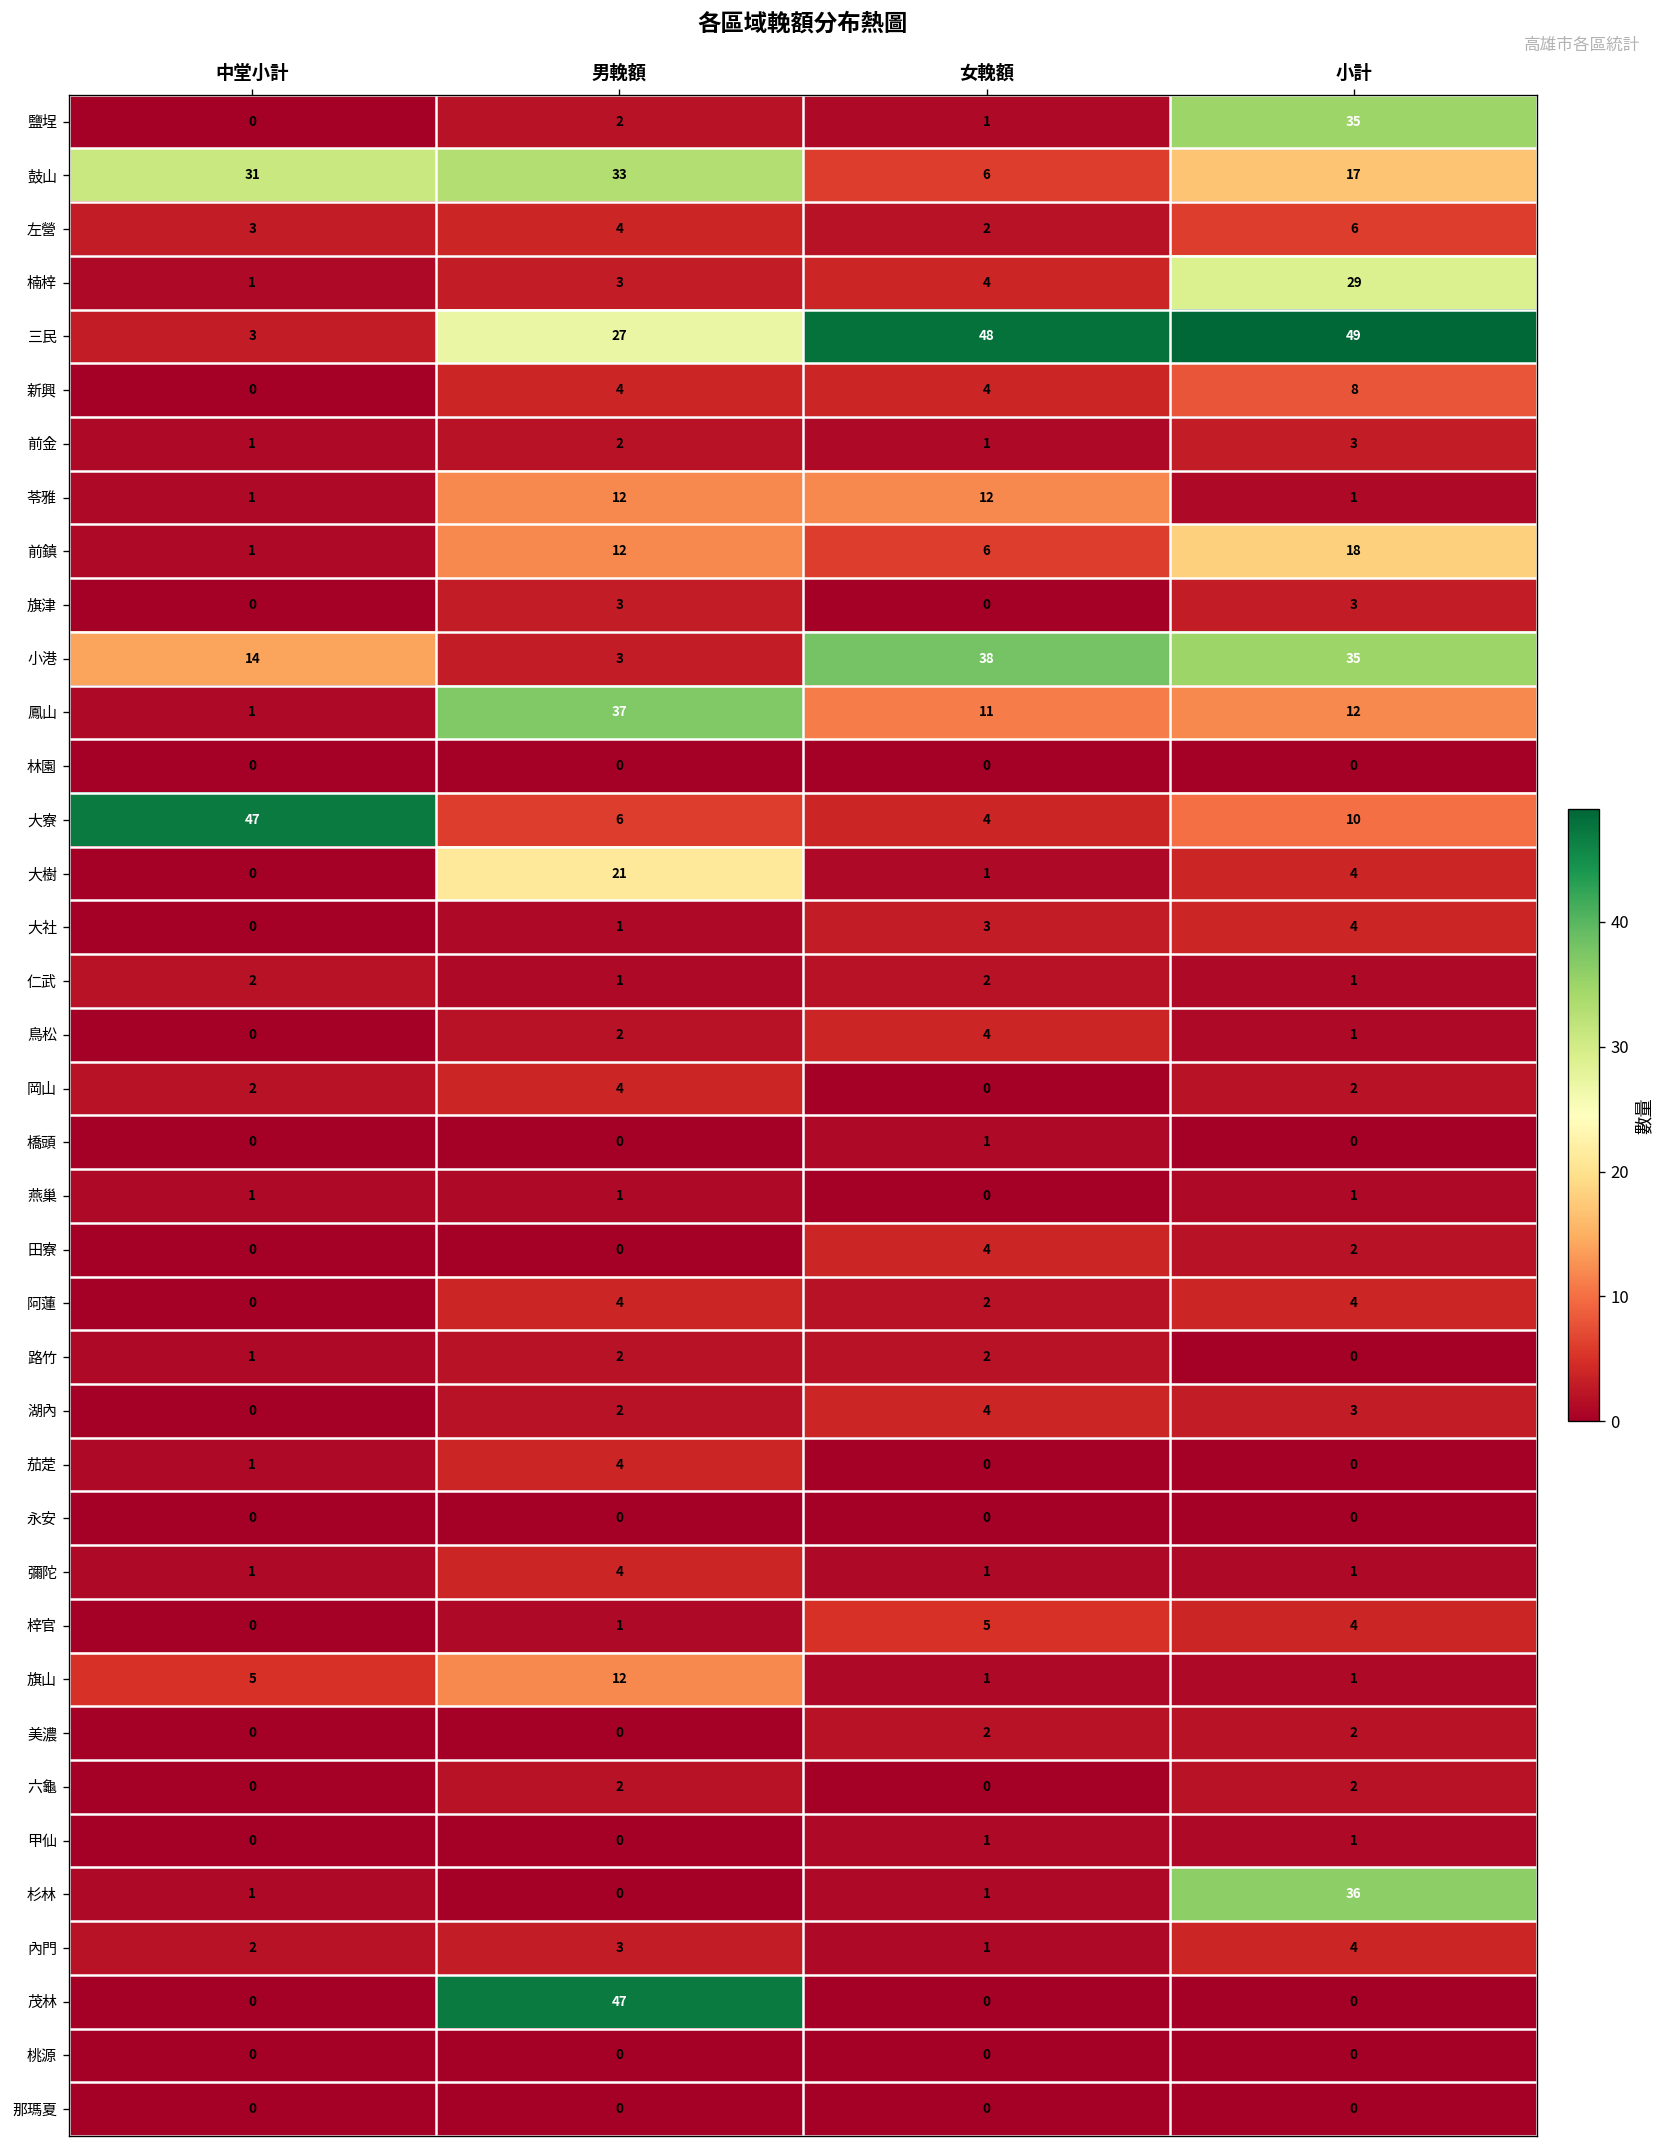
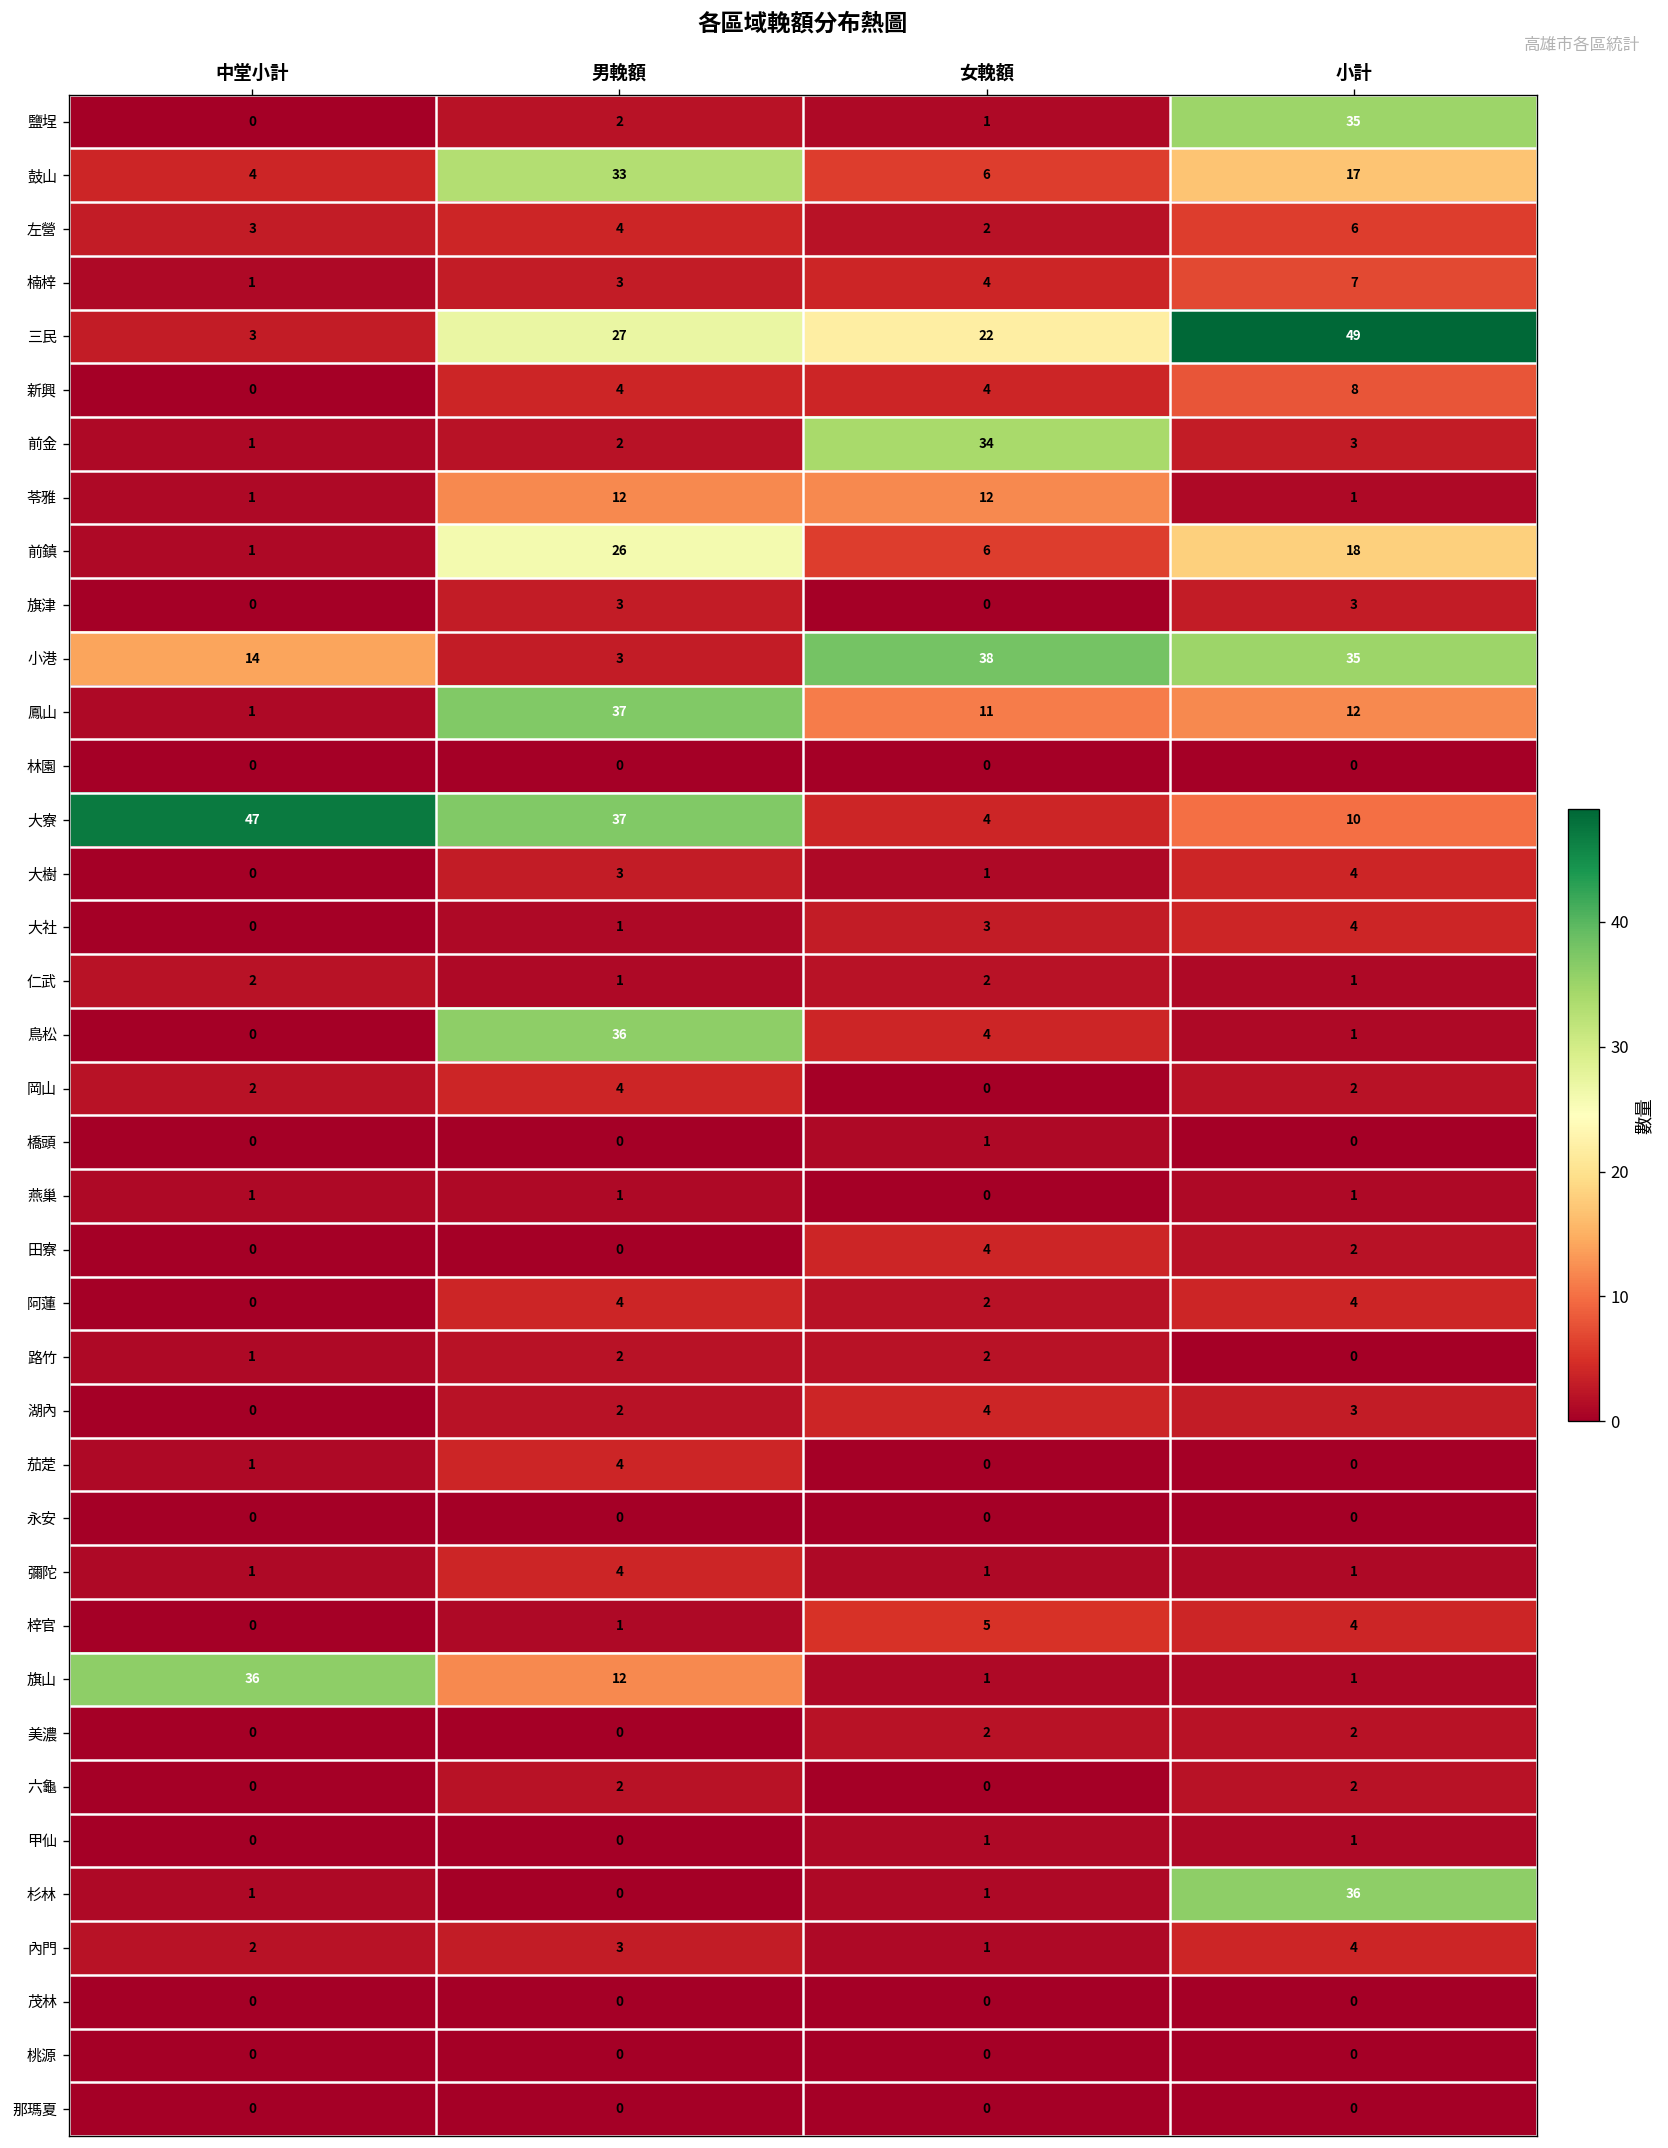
  {
    "鹽埕": {
      "中堂小計": 0,
      "男輓額": 2,
      "女輓額": 1,
      "小計": 35
    },
    "鼓山": {
-     "中堂小計": 31,
+     "中堂小計": 4,
      "男輓額": 33,
      "女輓額": 6,
      "小計": 17
    },
    "左營": {
      "中堂小計": 3,
      "男輓額": 4,
      "女輓額": 2,
      "小計": 6
    },
    "楠梓": {
      "中堂小計": 1,
      "男輓額": 3,
      "女輓額": 4,
-     "小計": 29
+     "小計": 7
    },
    "三民": {
      "中堂小計": 3,
      "男輓額": 27,
-     "女輓額": 48,
+     "女輓額": 22,
      "小計": 49
    },
    "新興": {
      "中堂小計": 0,
      "男輓額": 4,
      "女輓額": 4,
      "小計": 8
    },
    "前金": {
      "中堂小計": 1,
      "男輓額": 2,
-     "女輓額": 1,
+     "女輓額": 34,
      "小計": 3
    },
    "苓雅": {
      "中堂小計": 1,
      "男輓額": 12,
      "女輓額": 12,
      "小計": 1
    },
    "前鎮": {
      "中堂小計": 1,
-     "男輓額": 12,
+     "男輓額": 26,
      "女輓額": 6,
      "小計": 18
    },
    "旗津": {
      "中堂小計": 0,
      "男輓額": 3,
      "女輓額": 0,
      "小計": 3
    },
    "小港": {
      "中堂小計": 14,
      "男輓額": 3,
      "女輓額": 38,
      "小計": 35
    },
    "鳳山": {
      "中堂小計": 1,
      "男輓額": 37,
      "女輓額": 11,
      "小計": 12
    },
    "林園": {
      "中堂小計": 0,
      "男輓額": 0,
      "女輓額": 0,
      "小計": 0
    },
    "大寮": {
      "中堂小計": 47,
-     "男輓額": 6,
+     "男輓額": 37,
      "女輓額": 4,
      "小計": 10
    },
    "大樹": {
      "中堂小計": 0,
-     "男輓額": 21,
+     "男輓額": 3,
      "女輓額": 1,
      "小計": 4
    },
    "大社": {
      "中堂小計": 0,
      "男輓額": 1,
      "女輓額": 3,
      "小計": 4
    },
    "仁武": {
      "中堂小計": 2,
      "男輓額": 1,
      "女輓額": 2,
      "小計": 1
    },
    "鳥松": {
      "中堂小計": 0,
-     "男輓額": 2,
+     "男輓額": 36,
      "女輓額": 4,
      "小計": 1
    },
    "岡山": {
      "中堂小計": 2,
      "男輓額": 4,
      "女輓額": 0,
      "小計": 2
    },
    "橋頭": {
      "中堂小計": 0,
      "男輓額": 0,
      "女輓額": 1,
      "小計": 0
    },
    "燕巢": {
      "中堂小計": 1,
      "男輓額": 1,
      "女輓額": 0,
      "小計": 1
    },
    "田寮": {
      "中堂小計": 0,
      "男輓額": 0,
      "女輓額": 4,
      "小計": 2
    },
    "阿蓮": {
      "中堂小計": 0,
      "男輓額": 4,
      "女輓額": 2,
      "小計": 4
    },
    "路竹": {
      "中堂小計": 1,
      "男輓額": 2,
      "女輓額": 2,
      "小計": 0
    },
    "湖內": {
      "中堂小計": 0,
      "男輓額": 2,
      "女輓額": 4,
      "小計": 3
    },
    "茄萣": {
      "中堂小計": 1,
      "男輓額": 4,
      "女輓額": 0,
      "小計": 0
    },
    "永安": {
      "中堂小計": 0,
      "男輓額": 0,
      "女輓額": 0,
      "小計": 0
    },
    "彌陀": {
      "中堂小計": 1,
      "男輓額": 4,
      "女輓額": 1,
      "小計": 1
    },
    "梓官": {
      "中堂小計": 0,
      "男輓額": 1,
      "女輓額": 5,
      "小計": 4
    },
    "旗山": {
-     "中堂小計": 5,
+     "中堂小計": 36,
      "男輓額": 12,
      "女輓額": 1,
      "小計": 1
    },
    "美濃": {
      "中堂小計": 0,
      "男輓額": 0,
      "女輓額": 2,
      "小計": 2
    },
    "六龜": {
      "中堂小計": 0,
      "男輓額": 2,
      "女輓額": 0,
      "小計": 2
    },
    "甲仙": {
      "中堂小計": 0,
      "男輓額": 0,
      "女輓額": 1,
      "小計": 1
    },
    "杉林": {
      "中堂小計": 1,
      "男輓額": 0,
      "女輓額": 1,
      "小計": 36
    },
    "內門": {
      "中堂小計": 2,
      "男輓額": 3,
      "女輓額": 1,
      "小計": 4
    },
    "茂林": {
      "中堂小計": 0,
-     "男輓額": 47,
+     "男輓額": 0,
      "女輓額": 0,
      "小計": 0
    },
    "桃源": {
      "中堂小計": 0,
      "男輓額": 0,
      "女輓額": 0,
      "小計": 0
    },
    "那瑪夏": {
      "中堂小計": 0,
      "男輓額": 0,
      "女輓額": 0,
      "小計": 0
    }
  }
